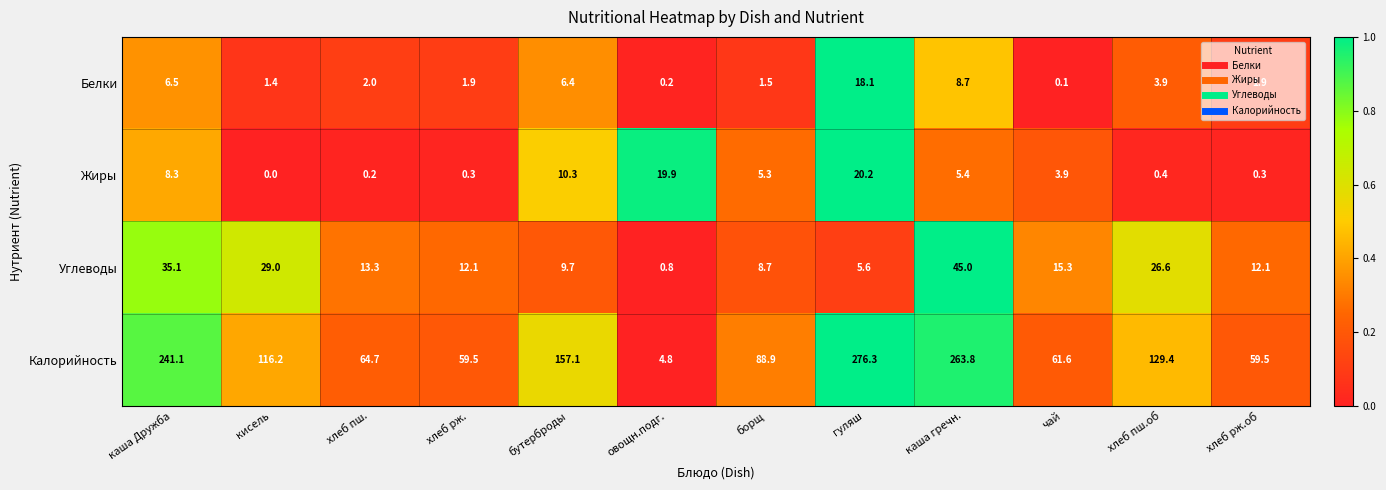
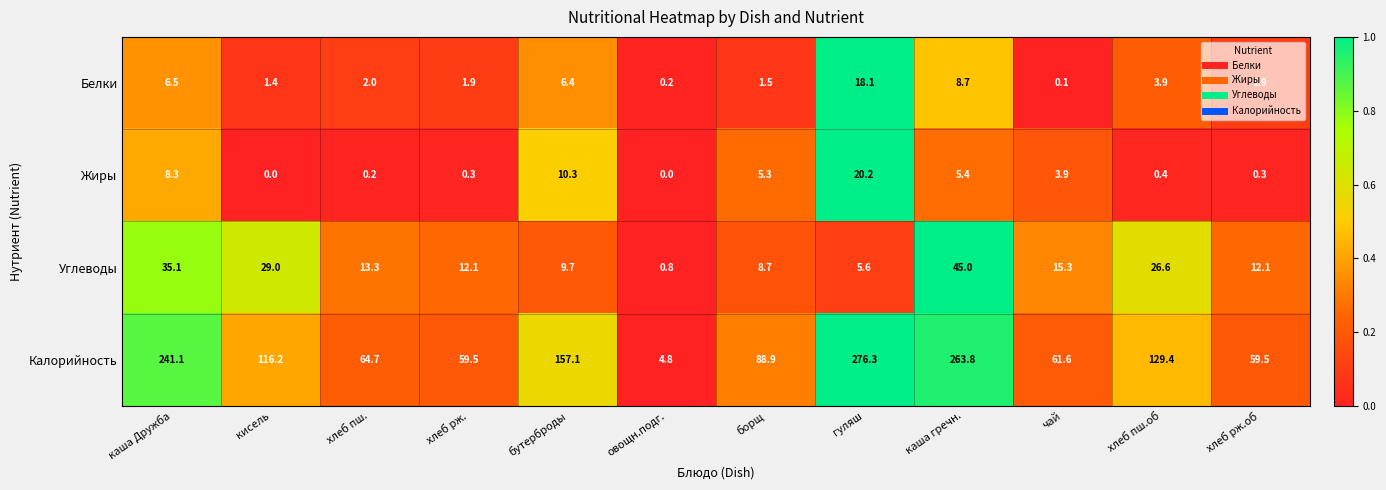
  {
    "Белки": {
      "каша Дружба": 6.5,
      "кисель": 1.4,
      "хлеб пш.": 2.0,
      "хлеб рж.": 1.9,
      "бутерброды": 6.4,
      "овощн.подг.": 0.2,
      "борщ": 1.5,
      "гуляш": 18.1,
      "каша гречн.": 8.7,
      "чай": 0.1,
      "хлеб пш.об": 3.9
    },
    "Жиры": {
      "каша Дружба": 8.3,
      "кисель": 0.0,
      "хлеб пш.": 0.2,
      "хлеб рж.": 0.3,
      "бутерброды": 10.3,
-     "овощн.подг.": 19.9,
+     "овощн.подг.": 0.0,
      "борщ": 5.3,
      "гуляш": 20.2,
      "каша гречн.": 5.4,
      "чай": 3.9,
      "хлеб пш.об": 0.4,
      "хлеб рж.об": 0.3
    },
    "Углеводы": {
      "каша Дружба": 35.1,
      "кисель": 29.0,
      "хлеб пш.": 13.3,
      "хлеб рж.": 12.1,
      "бутерброды": 9.7,
      "овощн.подг.": 0.8,
      "борщ": 8.7,
      "гуляш": 5.6,
      "каша гречн.": 45.0,
      "чай": 15.3,
      "хлеб пш.об": 26.6,
      "хлеб рж.об": 12.1
    },
    "Калорийность": {
      "каша Дружба": 241.1,
      "кисель": 116.2,
      "хлеб пш.": 64.7,
      "хлеб рж.": 59.5,
      "бутерброды": 157.1,
      "овощн.подг.": 4.8,
      "борщ": 88.9,
      "гуляш": 276.3,
      "каша гречн.": 263.8,
      "чай": 61.6,
      "хлеб пш.об": 129.4,
      "хлеб рж.об": 59.5
    }
  }
